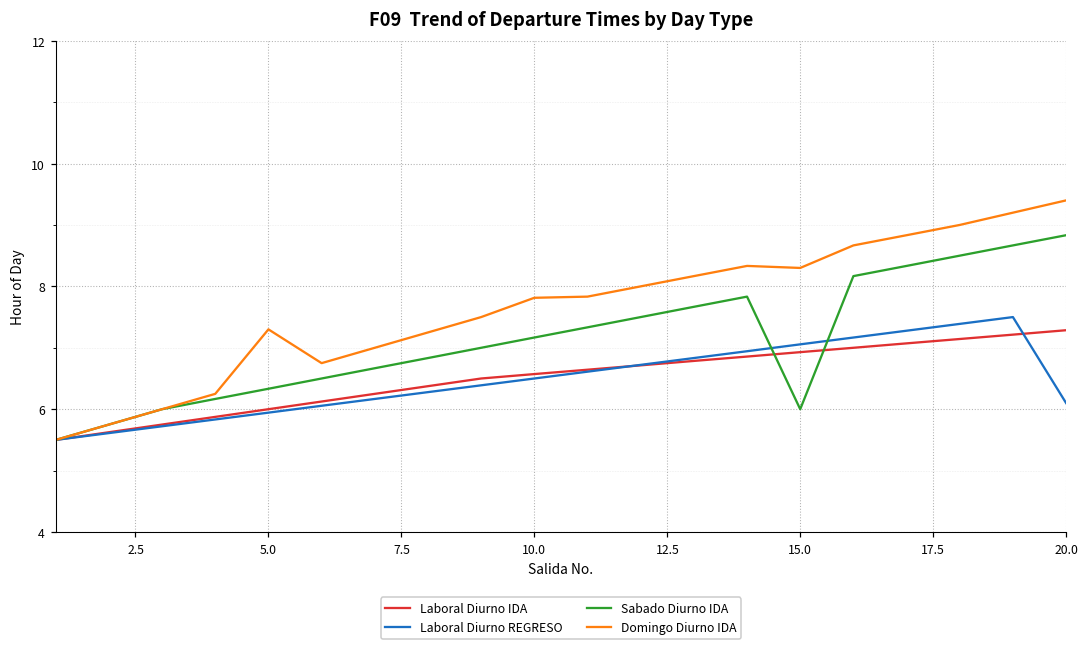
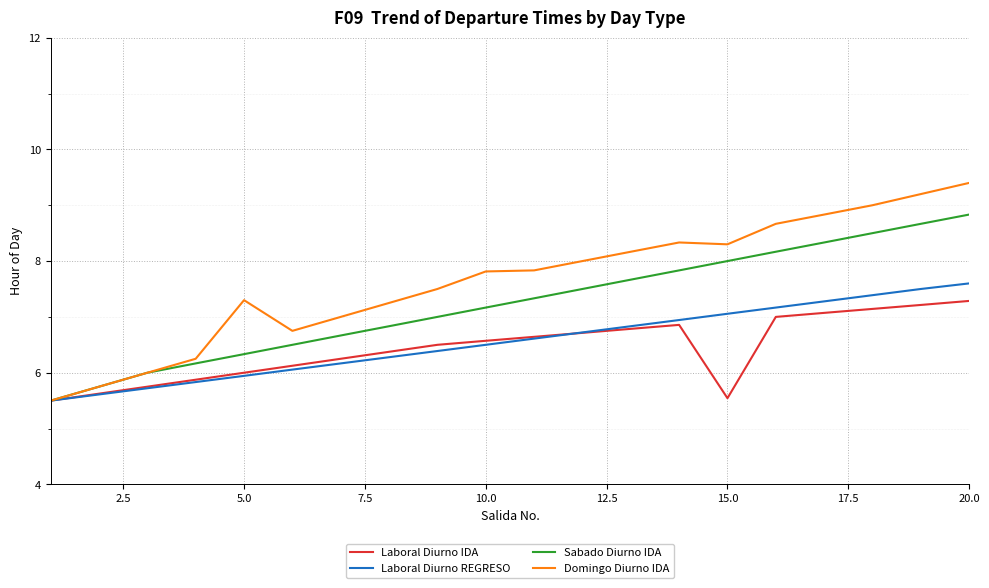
  {
    "Laboral Diurno IDA": {
      "5.0": 6.0,
      "10.0": 6.6,
-     "15.0": 6.9,
+     "15.0": 5.5,
      "20.0": 7.3
    },
    "Laboral Diurno REGRESO": {
      "5.0": 5.9,
      "10.0": 6.5,
      "15.0": 7.1,
-     "20.0": 6.1
+     "20.0": 7.6
    },
    "Sabado Diurno IDA": {
      "5.0": 6.3,
      "10.0": 7.2,
-     "15.0": 6,
+     "15.0": 8,
      "20.0": 8.8
    },
    "Domingo Diurno IDA": {
      "5.0": 7.3,
      "10.0": 7.8,
      "15.0": 8.3,
      "20.0": 9.4
    }
  }
